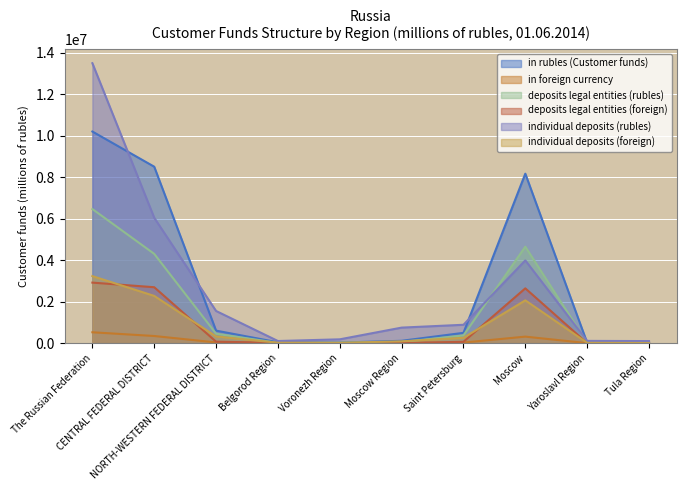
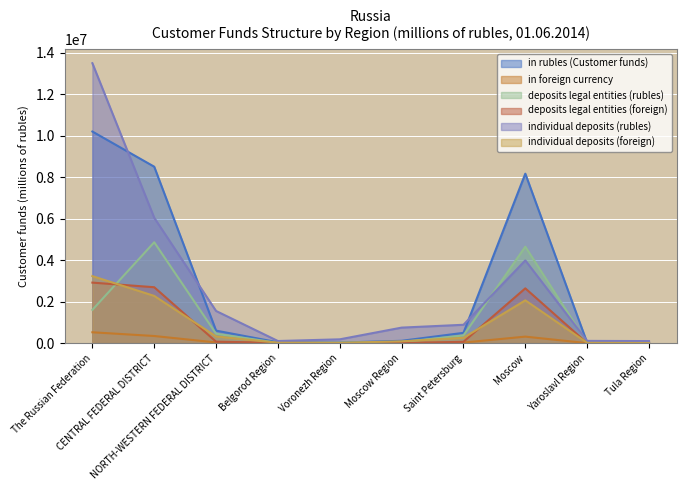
  {
    "deposits legal entities (rubles)": {
-     "The Russian Federation": 6500000,
-     "CENTRAL FEDERAL DISTRICT": 4300000,
+     "The Russian Federation": 1600000,
+     "CENTRAL FEDERAL DISTRICT": 4900000,
      "NORTH-WESTERN FEDERAL DISTRICT": 500000,
      "Moscow": 4700000
    }
  }
